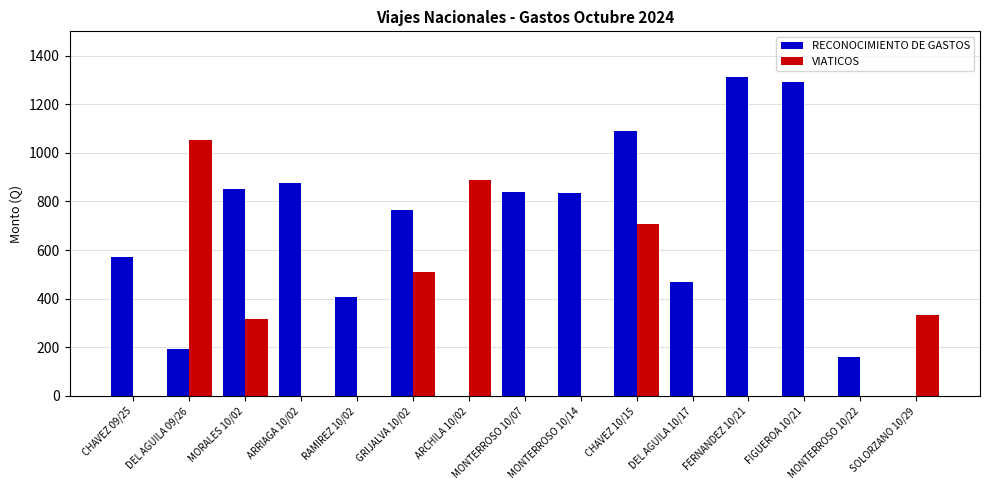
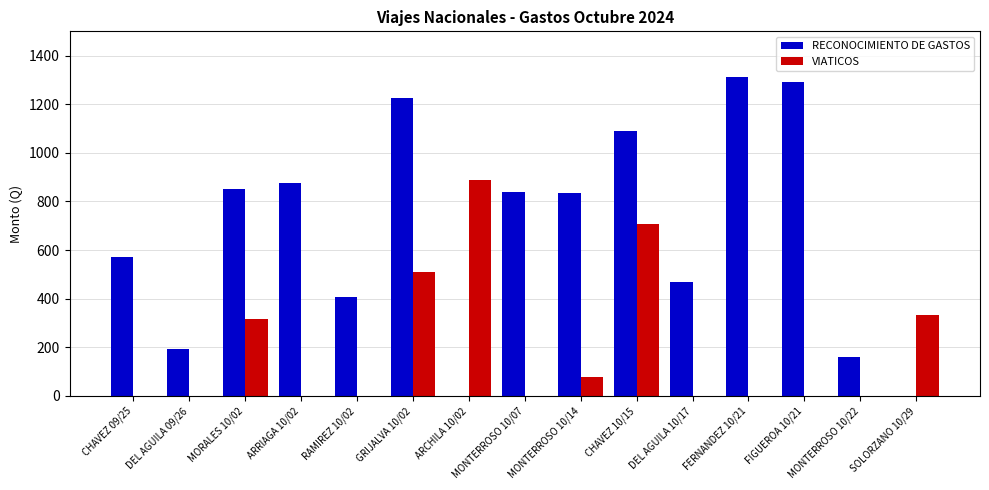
  {
    "RECONOCIMIENTO DE GASTOS": {
      "CHAVEZ 09/25": 570,
      "DEL AGUILA 09/26": 190,
      "MORALES 10/02": 850,
      "ARRIAGA 10/02": 870,
      "RAMIREZ 10/02": 410,
-     "GRIJALVA 10/02": 770,
+     "GRIJALVA 10/02": 1230,
      "ARCHILA 10/02": 0,
      "MONTERROSO 10/07": 840,
      "MONTERROSO 10/14": 830,
      "CHAVEZ 10/15": 1090,
      "DEL AGUILA 10/17": 470,
      "FERNANDEZ 10/21": 1310,
      "FIGUEROA 10/21": 1290,
      "MONTERROSO 10/22": 160,
      "SOLORZANO 10/29": 0
    },
    "VIATICOS": {
      "CHAVEZ 09/25": 0,
-     "DEL AGUILA 09/26": 1050,
+     "DEL AGUILA 09/26": 0,
      "MORALES 10/02": 320,
      "ARRIAGA 10/02": 0,
      "RAMIREZ 10/02": 0,
      "GRIJALVA 10/02": 510,
      "ARCHILA 10/02": 890,
      "MONTERROSO 10/07": 0,
-     "MONTERROSO 10/14": 0,
+     "MONTERROSO 10/14": 80,
      "CHAVEZ 10/15": 710,
      "DEL AGUILA 10/17": 0,
      "FERNANDEZ 10/21": 0,
      "FIGUEROA 10/21": 0,
      "MONTERROSO 10/22": 0,
      "SOLORZANO 10/29": 340
    }
  }
